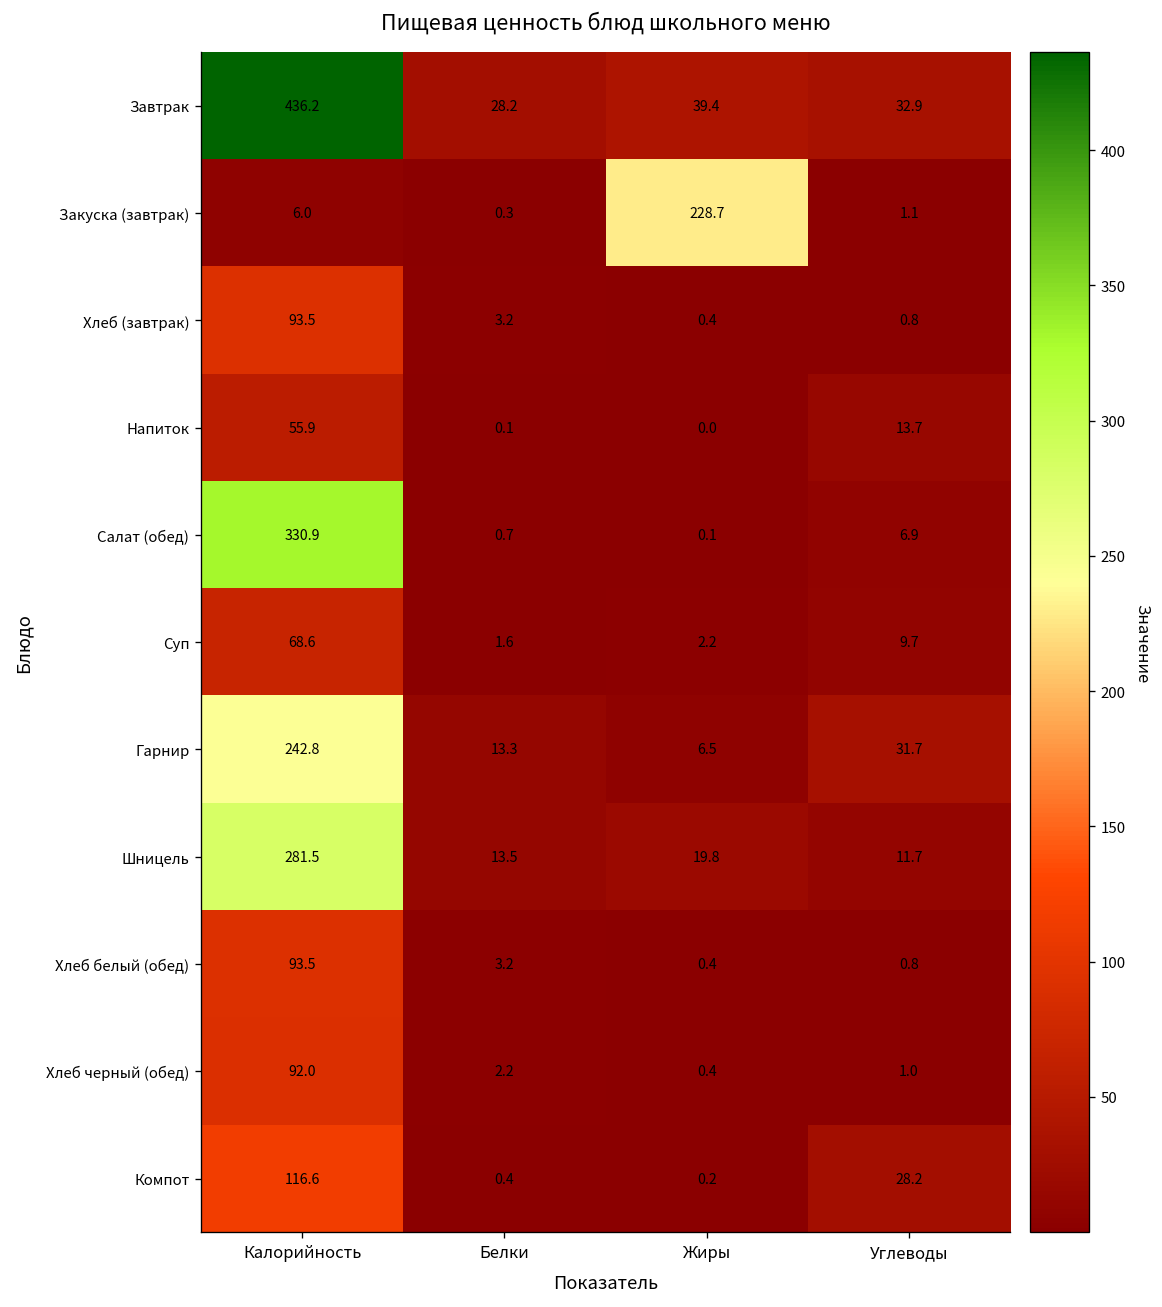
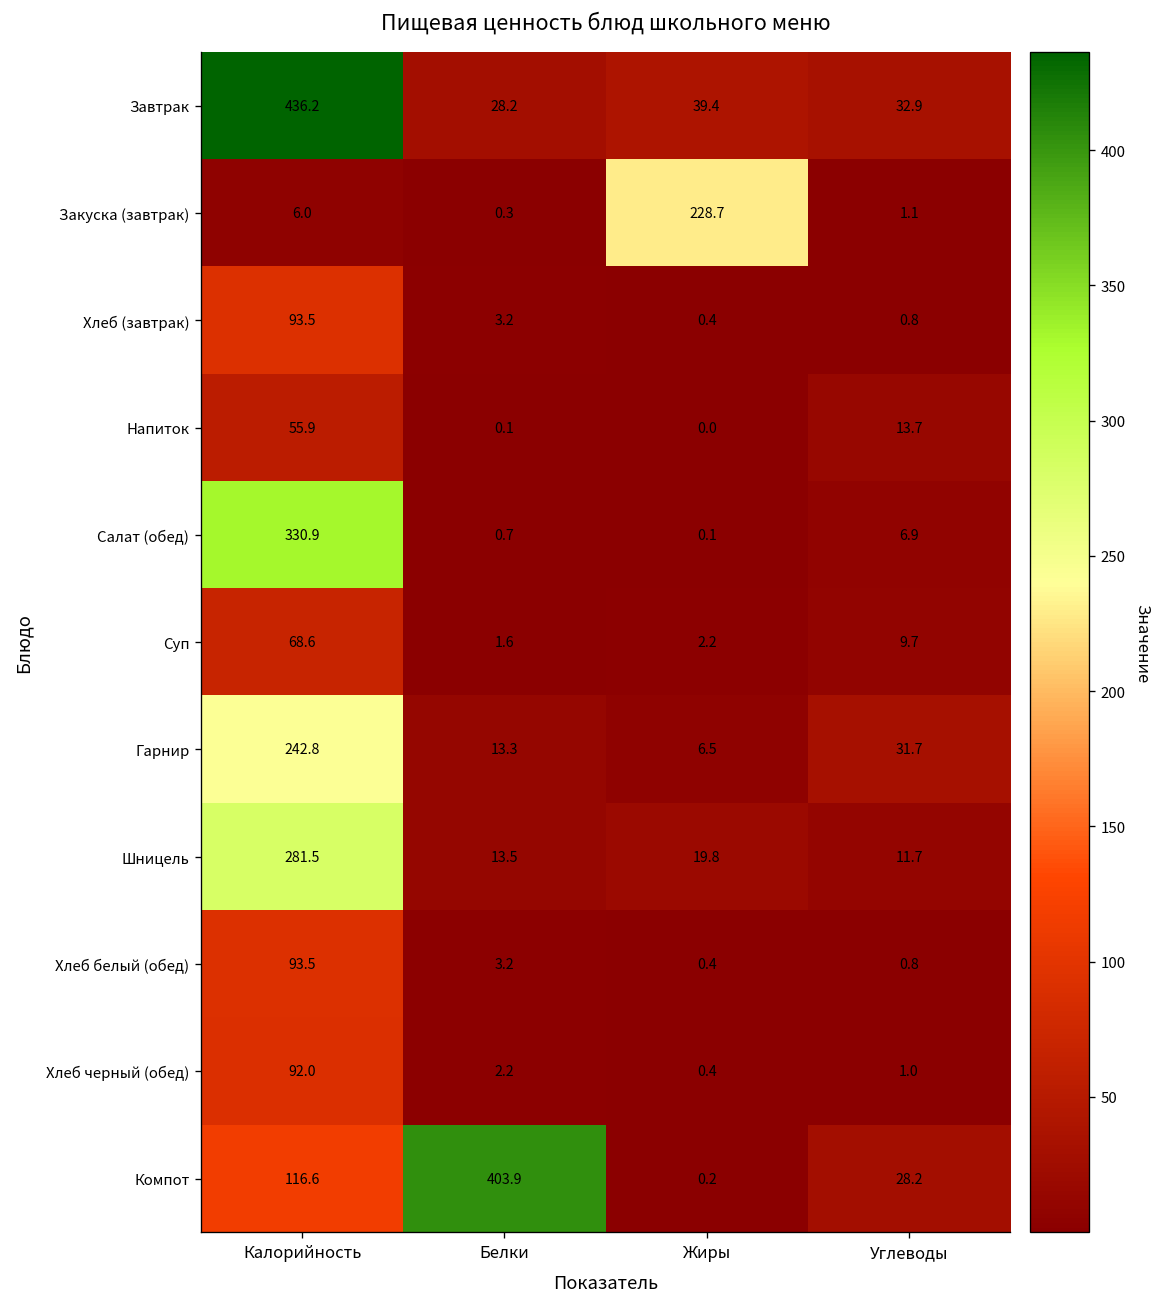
  {
    "Завтрак": {
      "Калорийность": 436.2,
      "Белки": 28.2,
      "Жиры": 39.4,
      "Углеводы": 32.9
    },
    "Закуска (завтрак)": {
      "Калорийность": 6.0,
      "Белки": 0.3,
      "Жиры": 228.7,
      "Углеводы": 1.1
    },
    "Хлеб (завтрак)": {
      "Калорийность": 93.5,
      "Белки": 3.2,
      "Жиры": 0.4,
      "Углеводы": 0.8
    },
    "Напиток": {
      "Калорийность": 55.9,
      "Белки": 0.1,
      "Жиры": 0.0,
      "Углеводы": 13.7
    },
    "Салат (обед)": {
      "Калорийность": 330.9,
      "Белки": 0.7,
      "Жиры": 0.1,
      "Углеводы": 6.9
    },
    "Суп": {
      "Калорийность": 68.6,
      "Белки": 1.6,
      "Жиры": 2.2,
      "Углеводы": 9.7
    },
    "Гарнир": {
      "Калорийность": 242.8,
      "Белки": 13.3,
      "Жиры": 6.5,
      "Углеводы": 31.7
    },
    "Шницель": {
      "Калорийность": 281.5,
      "Белки": 13.5,
      "Жиры": 19.8,
      "Углеводы": 11.7
    },
    "Хлеб белый (обед)": {
      "Калорийность": 93.5,
      "Белки": 3.2,
      "Жиры": 0.4,
      "Углеводы": 0.8
    },
    "Хлеб черный (обед)": {
      "Калорийность": 92.0,
      "Белки": 2.2,
      "Жиры": 0.4,
      "Углеводы": 1.0
    },
    "Компот": {
      "Калорийность": 116.6,
-     "Белки": 0.4,
+     "Белки": 403.9,
      "Жиры": 0.2,
      "Углеводы": 28.2
    }
  }
